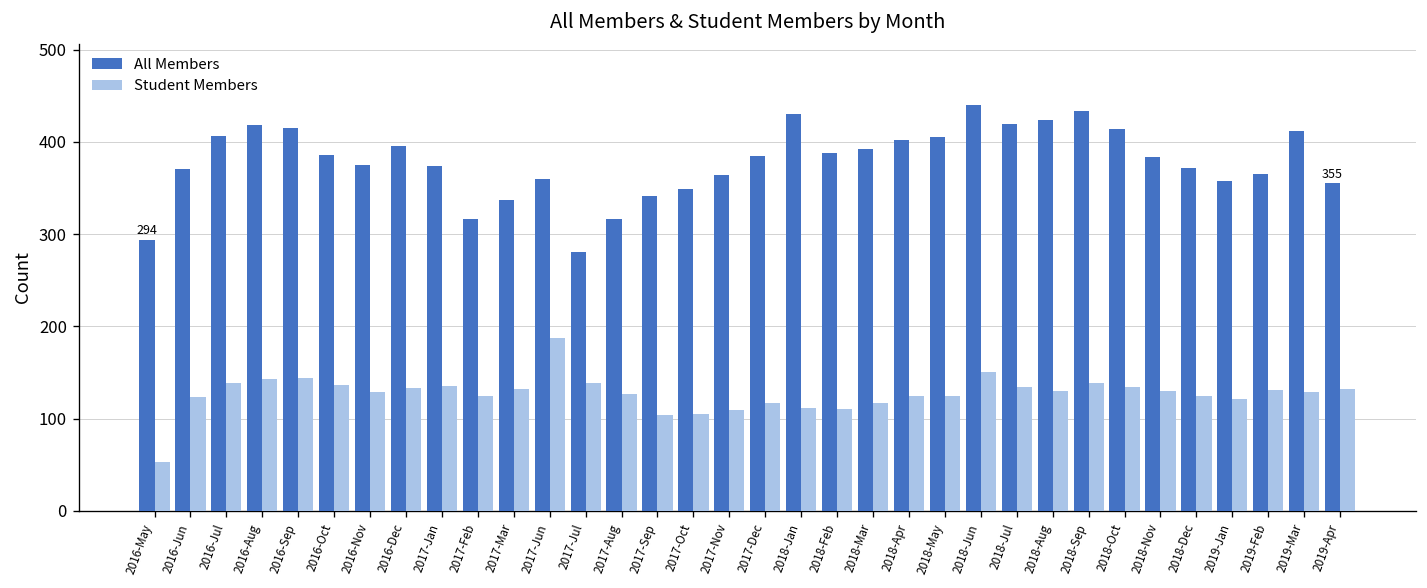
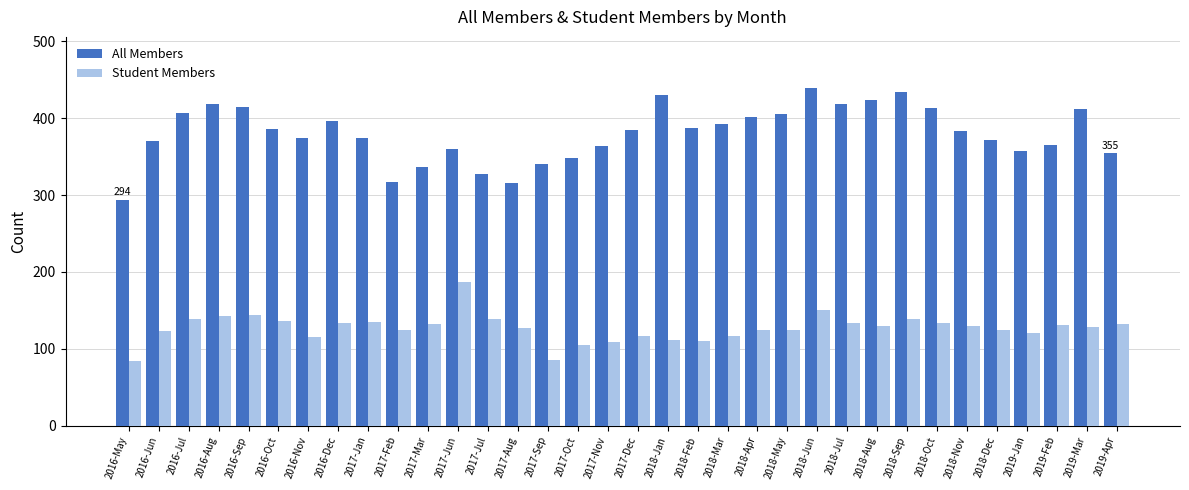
  {
    "All Members": {
      "2016-Jun": 370,
      "2016-Jul": 410,
      "2016-Aug": 420,
      "2016-Sep": 420,
      "2016-Oct": 390,
      "2016-Nov": 380,
      "2016-Dec": 400,
      "2017-Jan": 370,
      "2017-Feb": 320,
      "2017-Mar": 340,
      "2017-Jun": 360,
-     "2017-Jul": 280,
+     "2017-Jul": 330,
      "2017-Aug": 320,
      "2017-Sep": 340,
      "2017-Oct": 350,
      "2017-Nov": 360,
      "2017-Dec": 390,
      "2018-Jan": 430,
      "2018-Feb": 390,
      "2018-Mar": 390,
      "2018-Apr": 400,
      "2018-May": 410,
      "2018-Jun": 440,
      "2018-Jul": 420,
      "2018-Aug": 420,
      "2018-Sep": 430,
      "2018-Oct": 410,
      "2018-Nov": 380,
      "2018-Dec": 370,
      "2019-Jan": 360,
      "2019-Feb": 370,
      "2019-Mar": 410
    },
    "Student Members": {
-     "2016-May": 50,
+     "2016-May": 80,
      "2016-Jun": 120,
      "2016-Jul": 140,
      "2016-Aug": 140,
      "2016-Sep": 140,
      "2016-Oct": 140,
-     "2016-Nov": 130,
+     "2016-Nov": 120,
      "2016-Dec": 130,
      "2017-Jan": 140,
      "2017-Feb": 120,
      "2017-Mar": 130,
      "2017-Jun": 190,
      "2017-Jul": 140,
      "2017-Aug": 130,
-     "2017-Sep": 100,
+     "2017-Sep": 90,
      "2017-Oct": 110,
      "2017-Nov": 110,
      "2017-Dec": 120,
      "2018-Jan": 110,
      "2018-Feb": 110,
      "2018-Mar": 120,
      "2018-Apr": 130,
      "2018-May": 120,
      "2018-Jun": 150,
      "2018-Jul": 130,
      "2018-Aug": 130,
      "2018-Sep": 140,
      "2018-Oct": 130,
      "2018-Nov": 130,
      "2018-Dec": 130,
      "2019-Jan": 120,
      "2019-Feb": 130,
      "2019-Mar": 130,
      "2019-Apr": 130
    }
  }
